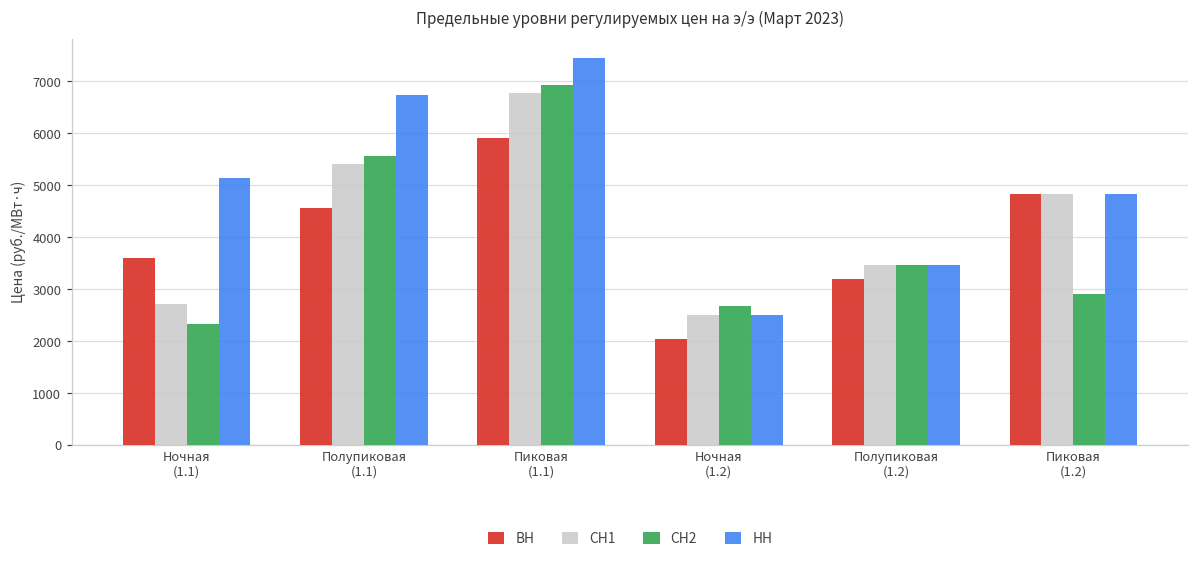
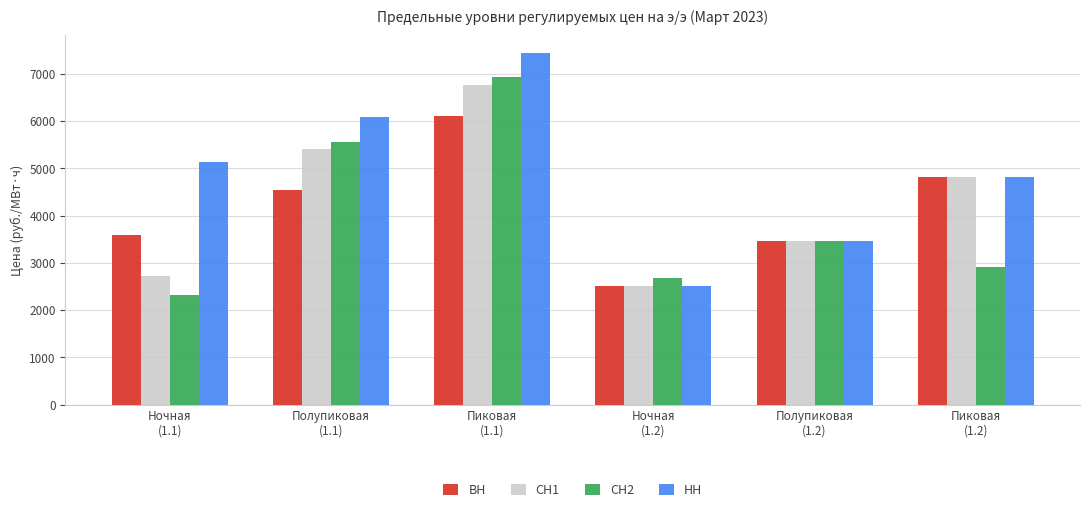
  {
    "ВН": {
      "Ночная (1.1)": 3600,
      "Полупиковая (1.1)": 4500,
-     "Пиковая (1.1)": 5900,
-     "Ночная (1.2)": 2000,
-     "Полупиковая (1.2)": 3200,
+     "Пиковая (1.1)": 6100,
+     "Ночная (1.2)": 2500,
+     "Полупиковая (1.2)": 3500,
      "Пиковая (1.2)": 4800
    },
    "СН1": {
      "Ночная (1.1)": 2700,
      "Полупиковая (1.1)": 5400,
      "Пиковая (1.1)": 6800,
      "Ночная (1.2)": 2500,
      "Полупиковая (1.2)": 3500,
      "Пиковая (1.2)": 4800
    },
    "СН2": {
      "Ночная (1.1)": 2300,
      "Полупиковая (1.1)": 5600,
      "Пиковая (1.1)": 6900,
      "Ночная (1.2)": 2700,
      "Полупиковая (1.2)": 3500,
      "Пиковая (1.2)": 2900
    },
    "НН": {
      "Ночная (1.1)": 5100,
-     "Полупиковая (1.1)": 6700,
+     "Полупиковая (1.1)": 6100,
      "Пиковая (1.1)": 7400,
      "Ночная (1.2)": 2500,
      "Полупиковая (1.2)": 3500,
      "Пиковая (1.2)": 4800
    }
  }
